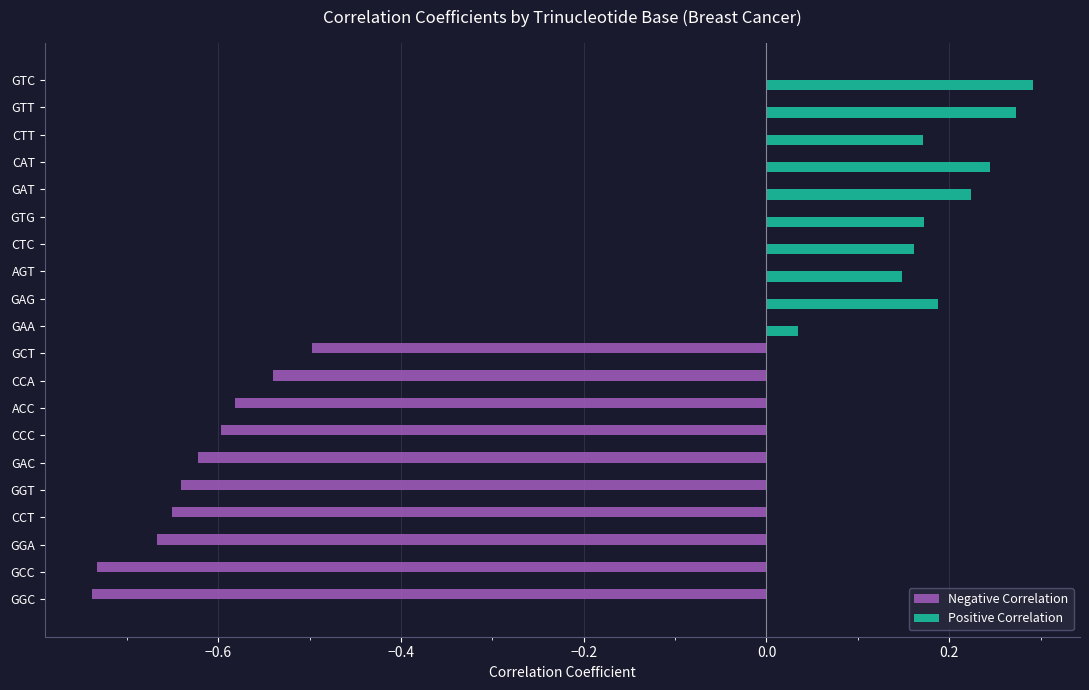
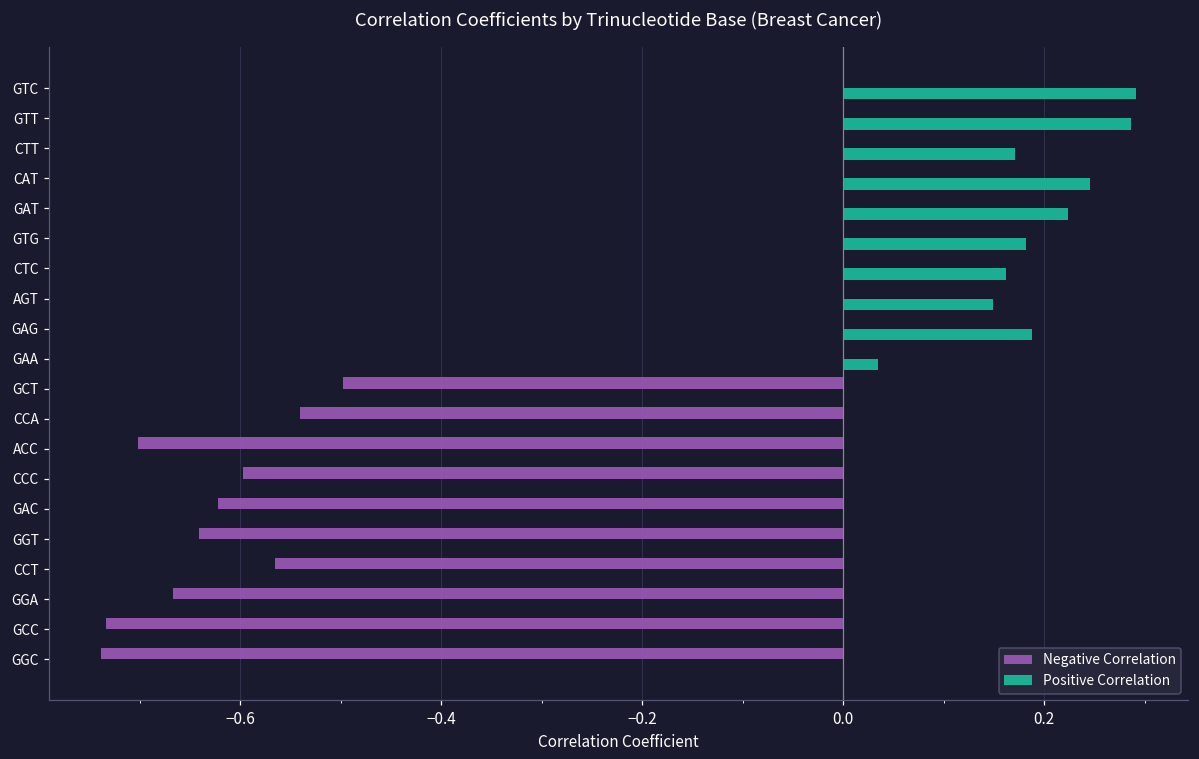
  {
    "Negative Correlation": {
      "GTC": 0.00,
      "GTT": 0.00,
      "CTT": 0.00,
      "CAT": 0.00,
      "GAT": 0.00,
      "GTG": 0.00,
      "CTC": 0.00,
      "AGT": 0.00,
      "GAG": 0.00,
      "GAA": 0.00,
      "GCT": -0.50,
      "CCA": -0.54,
-     "ACC": -0.58,
+     "ACC": -0.70,
      "CCC": -0.60,
      "GAC": -0.62,
      "GGT": -0.64,
-     "CCT": -0.65,
+     "CCT": -0.56,
      "GGA": -0.67,
      "GCC": -0.73,
      "GGC": -0.74
    },
    "Positive Correlation": {
      "GTC": 0.29,
-     "GTT": 0.27,
+     "GTT": 0.29,
      "CTT": 0.17,
      "CAT": 0.25,
      "GAT": 0.22,
-     "GTG": 0.17,
+     "GTG": 0.18,
      "CTC": 0.16,
      "AGT": 0.15,
      "GAG": 0.19,
      "GAA": 0.03,
      "GCT": 0.00,
      "CCA": 0.00,
      "ACC": 0.00,
      "CCC": 0.00,
      "GAC": 0.00,
      "GGT": 0.00,
      "CCT": 0.00,
      "GGA": 0.00,
      "GCC": 0.00,
      "GGC": 0.00
    }
  }
